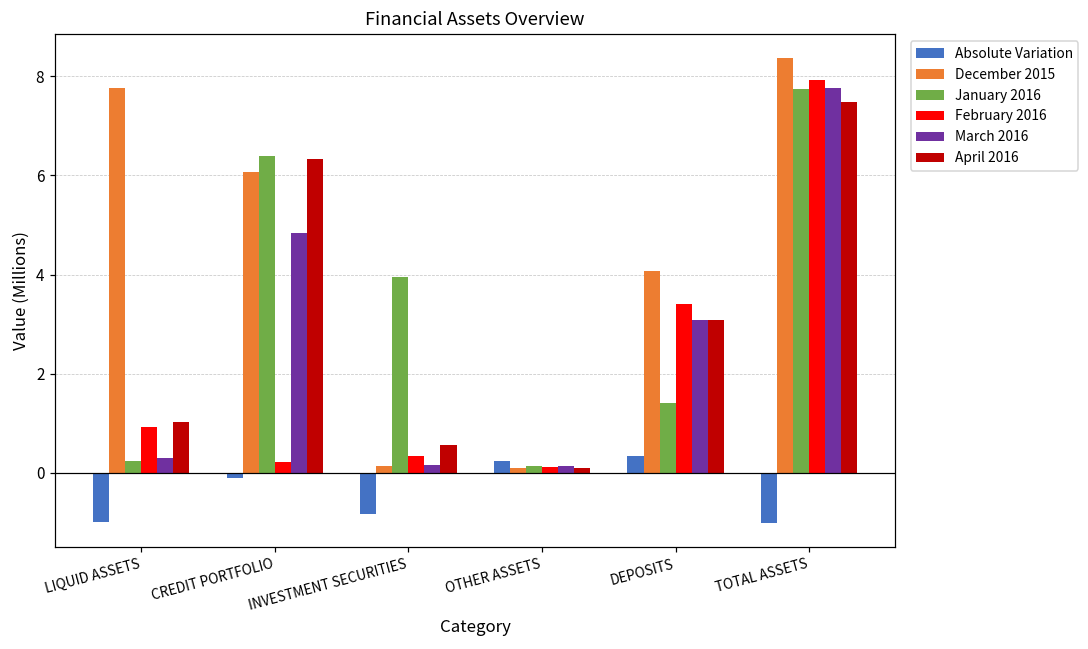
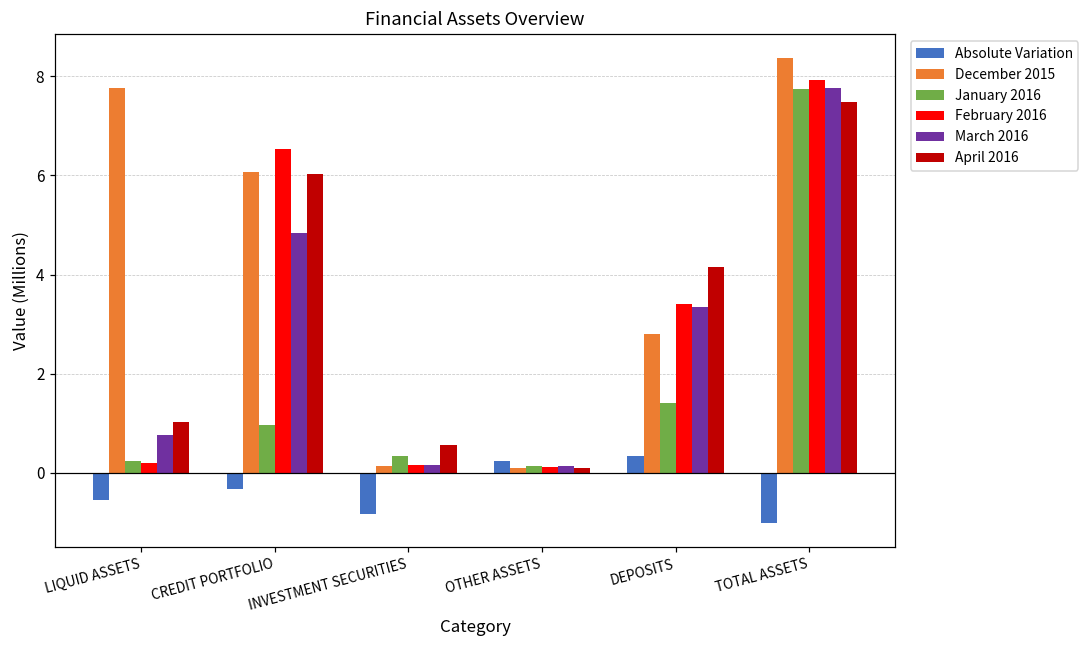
  {
    "Absolute Variation": {
-     "LIQUID ASSETS": -1.0,
-     "CREDIT PORTFOLIO": -0.1,
+     "LIQUID ASSETS": -0.6,
+     "CREDIT PORTFOLIO": -0.3,
      "INVESTMENT SECURITIES": -0.8,
      "OTHER ASSETS": 0.2,
      "DEPOSITS": 0.3,
      "TOTAL ASSETS": -1.0
    },
    "December 2015": {
      "LIQUID ASSETS": 7.8,
      "CREDIT PORTFOLIO": 6.1,
      "INVESTMENT SECURITIES": 0.1,
      "OTHER ASSETS": 0.1,
-     "DEPOSITS": 4.1,
+     "DEPOSITS": 2.8,
      "TOTAL ASSETS": 8.4
    },
    "January 2016": {
      "LIQUID ASSETS": 0.2,
-     "CREDIT PORTFOLIO": 6.4,
-     "INVESTMENT SECURITIES": 4.0,
+     "CREDIT PORTFOLIO": 1.0,
+     "INVESTMENT SECURITIES": 0.3,
      "OTHER ASSETS": 0.1,
      "DEPOSITS": 1.4,
      "TOTAL ASSETS": 7.8
    },
    "February 2016": {
-     "LIQUID ASSETS": 0.9,
-     "CREDIT PORTFOLIO": 0.2,
-     "INVESTMENT SECURITIES": 0.3,
+     "LIQUID ASSETS": 0.2,
+     "CREDIT PORTFOLIO": 6.5,
+     "INVESTMENT SECURITIES": 0.2,
      "OTHER ASSETS": 0.1,
      "DEPOSITS": 3.4,
      "TOTAL ASSETS": 7.9
    },
    "March 2016": {
-     "LIQUID ASSETS": 0.3,
+     "LIQUID ASSETS": 0.8,
      "CREDIT PORTFOLIO": 4.8,
      "INVESTMENT SECURITIES": 0.2,
      "OTHER ASSETS": 0.1,
-     "DEPOSITS": 3.1,
+     "DEPOSITS": 3.3,
      "TOTAL ASSETS": 7.8
    },
    "April 2016": {
      "LIQUID ASSETS": 1.0,
-     "CREDIT PORTFOLIO": 6.3,
+     "CREDIT PORTFOLIO": 6.0,
      "INVESTMENT SECURITIES": 0.6,
      "OTHER ASSETS": 0.1,
-     "DEPOSITS": 3.1,
+     "DEPOSITS": 4.2,
      "TOTAL ASSETS": 7.5
    }
  }
